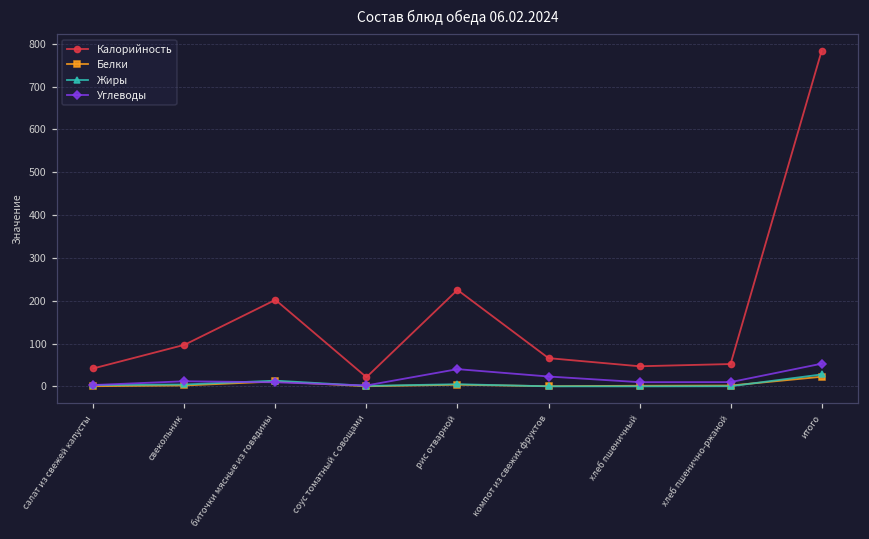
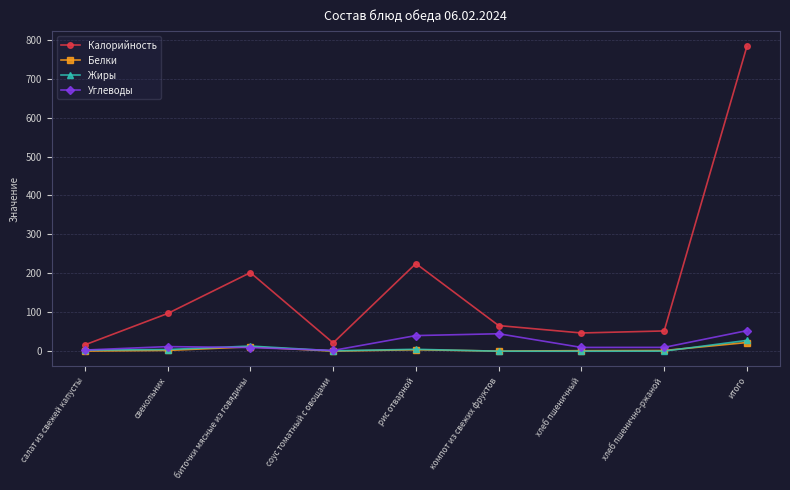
  {
    "Калорийность": {
-     "салат из свежей капусты": 40,
+     "салат из свежей капусты": 20,
      "свекольник": 100,
      "биточки мясные из говядины": 200,
      "соус томатный с овощами": 20,
      "рис отварной": 230,
      "компот из свежих фруктов": 70,
      "хлеб пшеничный": 50,
      "хлеб пшенично-ржаной": 50,
      "итого": 780
    },
    "Углеводы": {
      "свекольник": 10,
      "рис отварной": 40,
-     "компот из свежих фруктов": 20,
+     "компот из свежих фруктов": 50,
      "хлеб пшеничный": 10,
      "хлеб пшенично-ржаной": 10,
      "итого": 50
    }
  }
